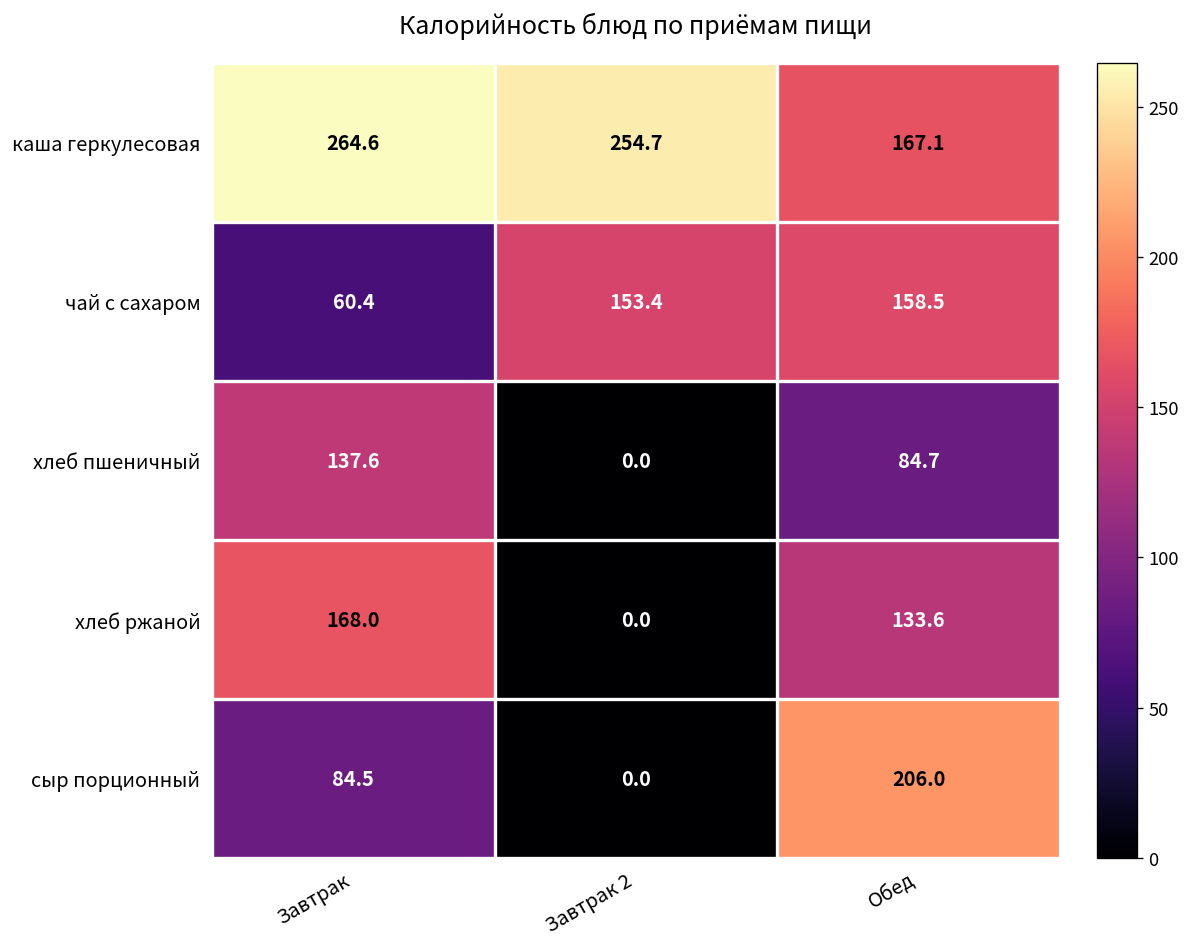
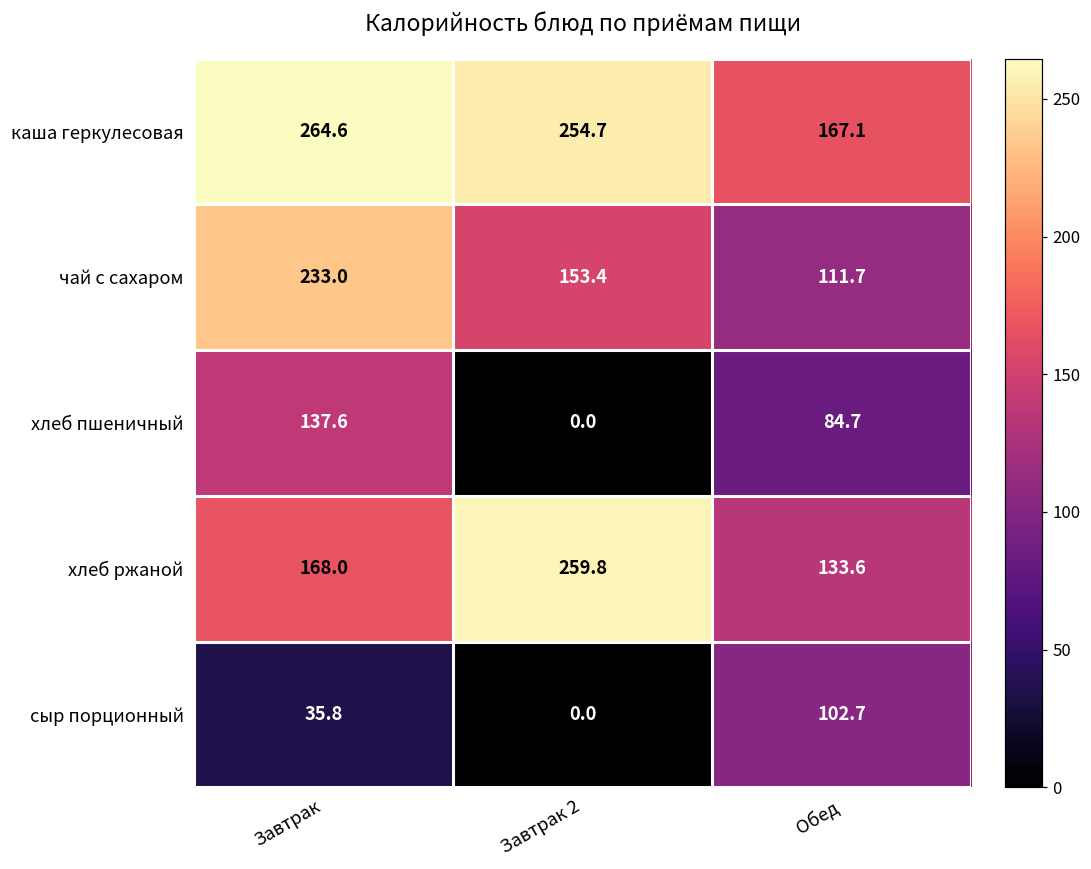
  {
    "каша геркулесовая": {
      "Завтрак": 264.6,
      "Завтрак 2": 254.7,
      "Обед": 167.1
    },
    "чай с сахаром": {
-     "Завтрак": 60.4,
+     "Завтрак": 233.0,
      "Завтрак 2": 153.4,
-     "Обед": 158.5
+     "Обед": 111.7
    },
    "хлеб пшеничный": {
      "Завтрак": 137.6,
      "Завтрак 2": 0.0,
      "Обед": 84.7
    },
    "хлеб ржаной": {
      "Завтрак": 168.0,
-     "Завтрак 2": 0.0,
+     "Завтрак 2": 259.8,
      "Обед": 133.6
    },
    "сыр порционный": {
-     "Завтрак": 84.5,
+     "Завтрак": 35.8,
      "Завтрак 2": 0.0,
-     "Обед": 206.0
+     "Обед": 102.7
    }
  }
